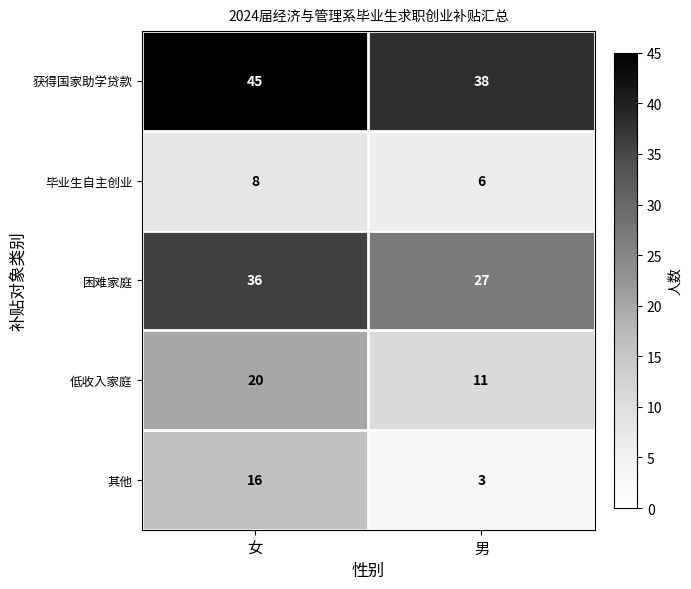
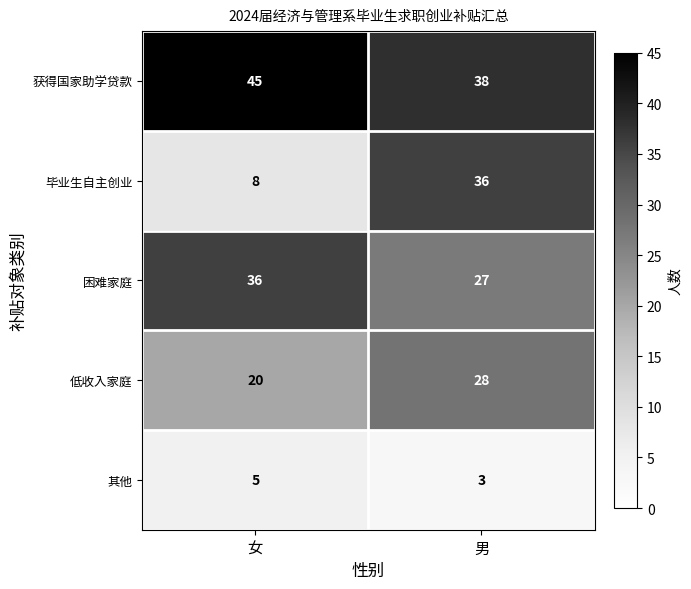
  {
    "获得国家助学贷款": {
      "女": 45,
      "男": 38
    },
    "毕业生自主创业": {
      "女": 8,
-     "男": 6
+     "男": 36
    },
    "困难家庭": {
      "女": 36,
      "男": 27
    },
    "低收入家庭": {
      "女": 20,
-     "男": 11
+     "男": 28
    },
    "其他": {
-     "女": 16,
+     "女": 5,
      "男": 3
    }
  }
